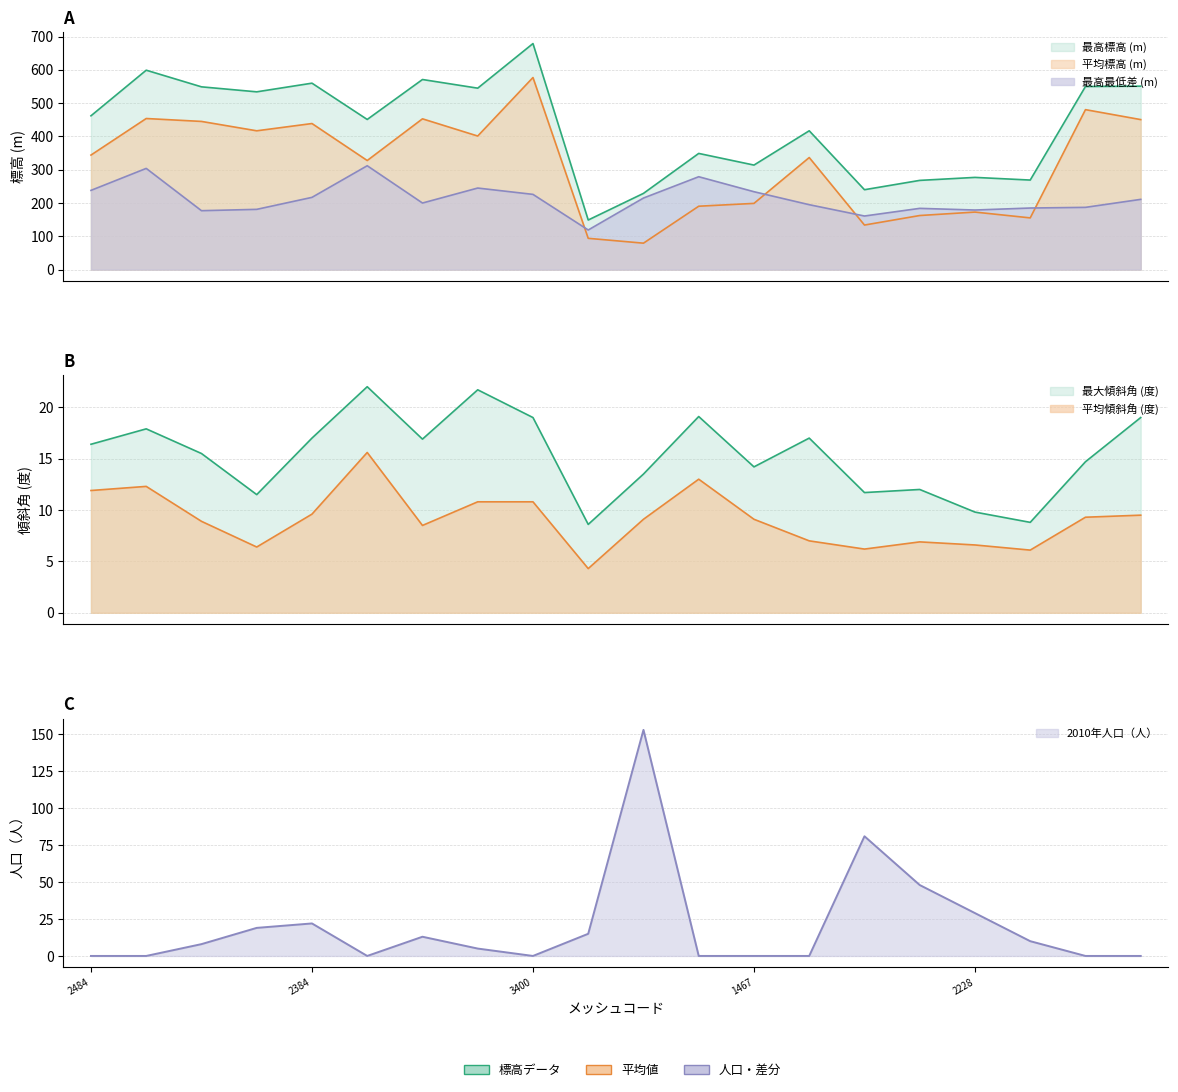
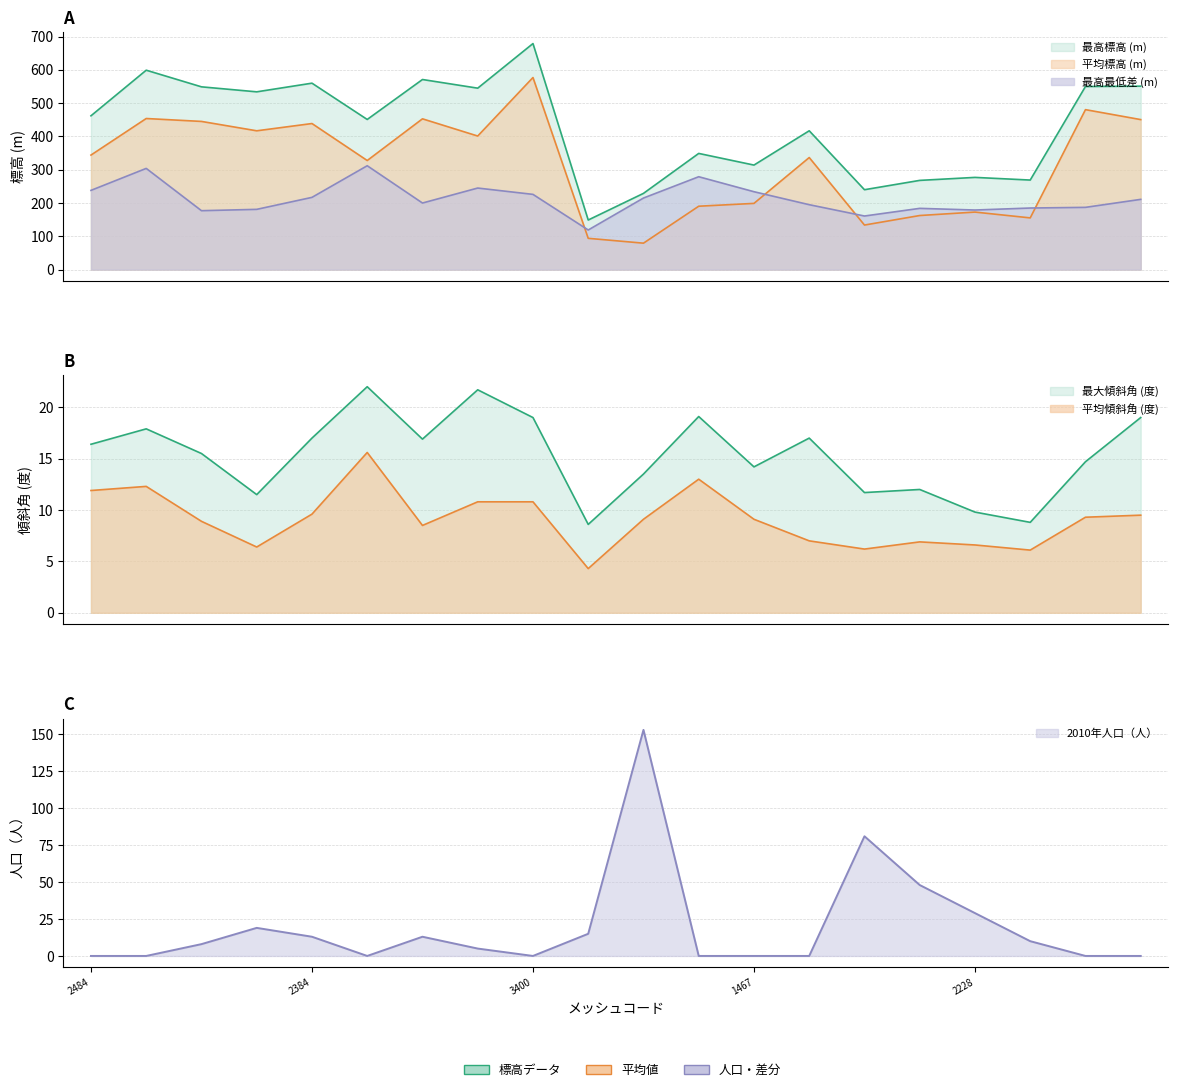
  {
    "C": {
      "2484": 0,
-     "2384": 22,
+     "2384": 13,
      "3400": 0,
      "1467": 0,
      "2228": 29
    }
  }
